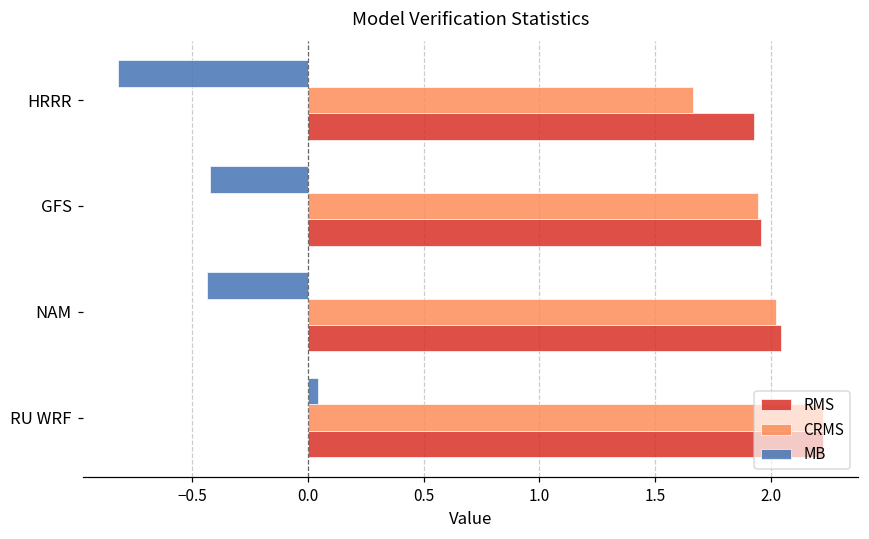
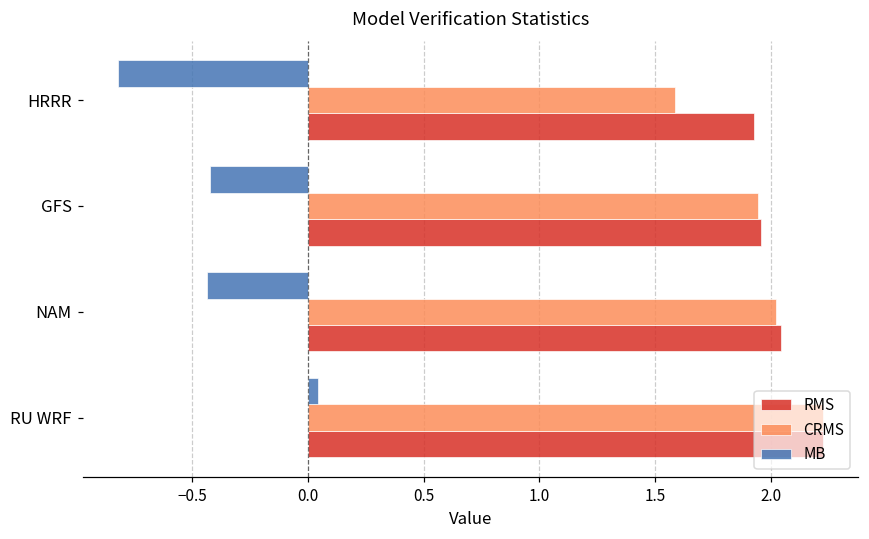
  {
    "RMS": {
      "HRRR": 1.93,
      "GFS": 1.96,
      "NAM": 2.04
    },
    "CRMS": {
-     "HRRR": 1.66,
+     "HRRR": 1.59,
      "GFS": 1.95,
      "NAM": 2.02
    },
    "MB": {
      "HRRR": -0.82,
      "GFS": -0.42,
      "NAM": -0.44,
      "RU WRF": 0.04
    }
  }
